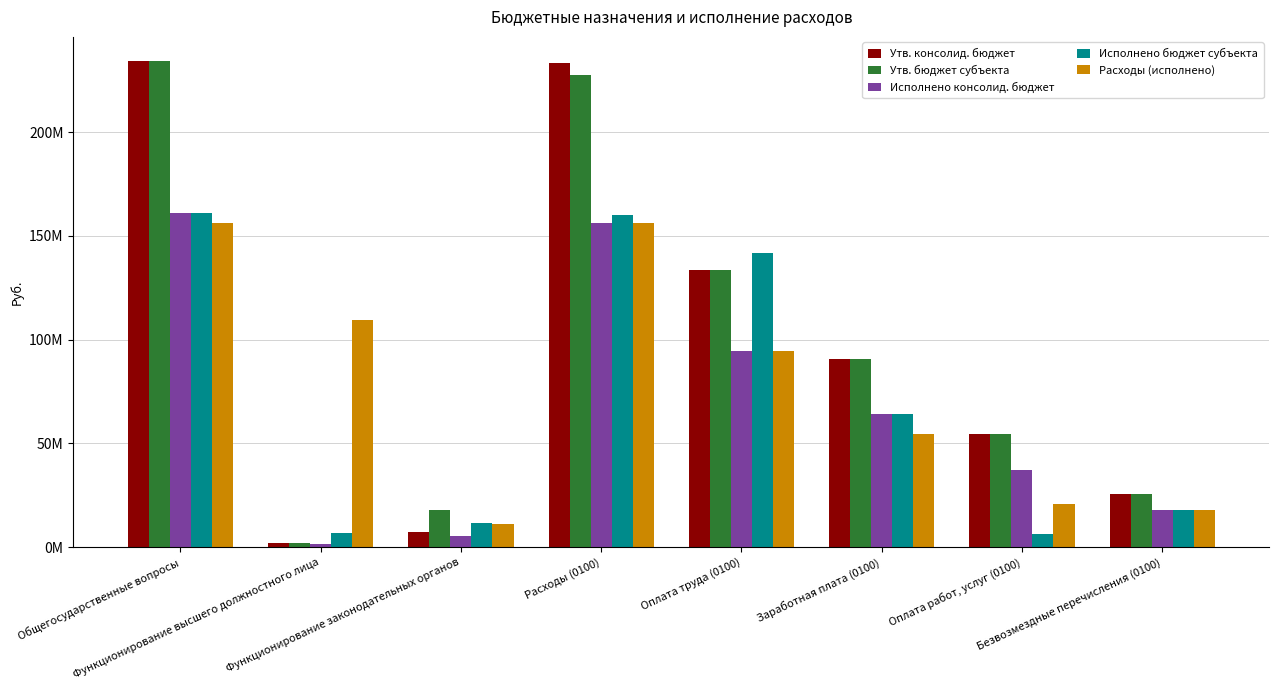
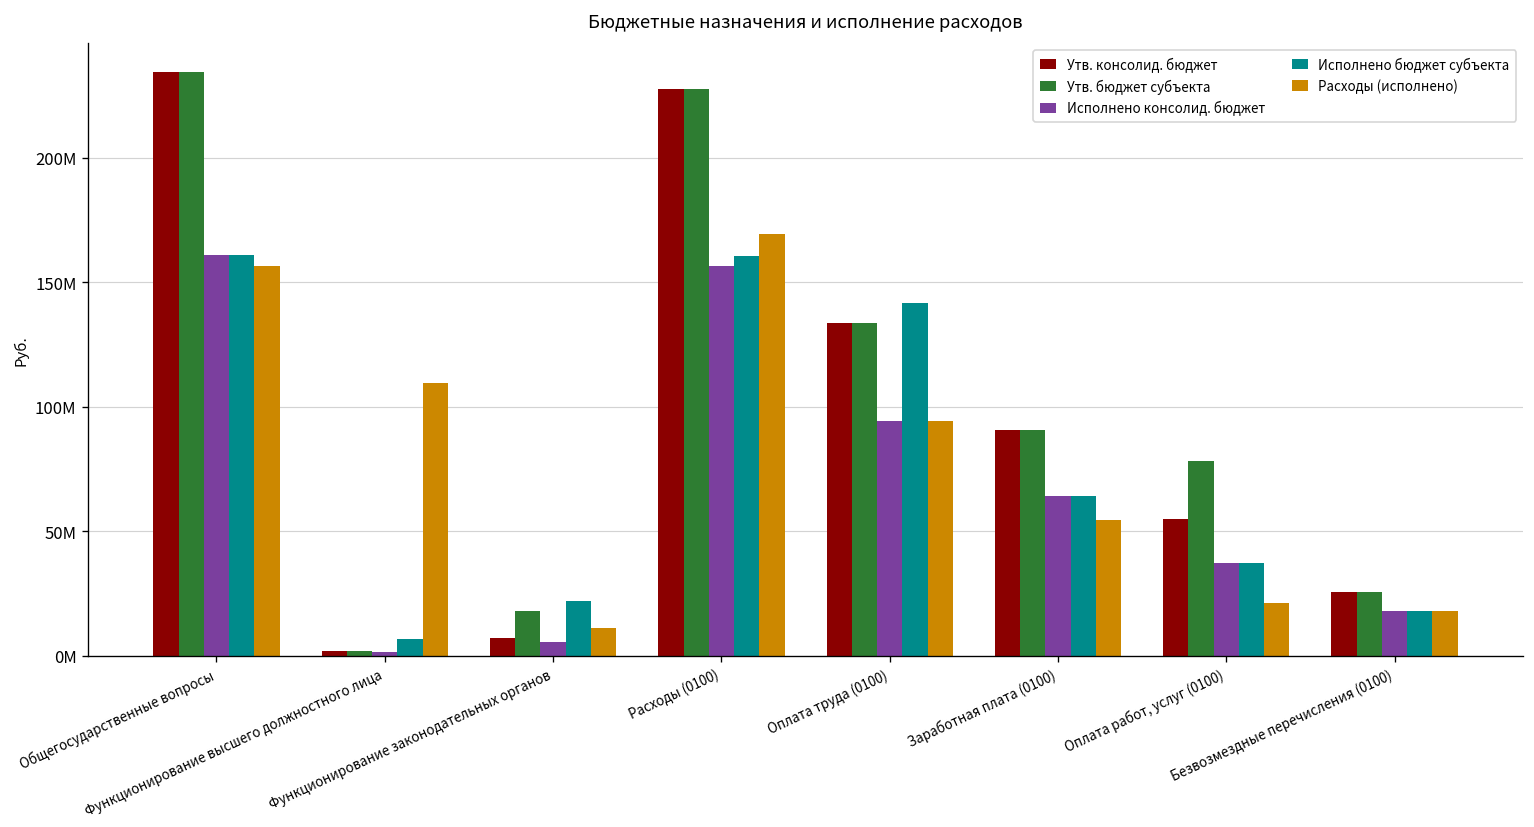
  {
    "Утв. консолид. бюджет": {
      "Общегосударственные вопросы": 234000000,
      "Функционирование высшего должностного лица": 2000000,
      "Функционирование законодательных органов": 7000000,
-     "Расходы (0100)": 234000000,
+     "Расходы (0100)": 228000000,
      "Оплата труда (0100)": 133000000,
      "Заработная плата (0100)": 91000000,
      "Оплата работ, услуг (0100)": 55000000,
      "Безвозмездные перечисления (0100)": 26000000
    },
    "Утв. бюджет субъекта": {
      "Общегосударственные вопросы": 234000000,
      "Функционирование высшего должностного лица": 2000000,
      "Функционирование законодательных органов": 18000000,
      "Расходы (0100)": 228000000,
      "Оплата труда (0100)": 133000000,
      "Заработная плата (0100)": 91000000,
-     "Оплата работ, услуг (0100)": 55000000,
+     "Оплата работ, услуг (0100)": 78000000,
      "Безвозмездные перечисления (0100)": 26000000
    },
    "Исполнено консолид. бюджет": {
      "Общегосударственные вопросы": 161000000,
      "Функционирование высшего должностного лица": 1000000,
      "Функционирование законодательных органов": 5000000,
      "Расходы (0100)": 156000000,
      "Оплата труда (0100)": 94000000,
      "Заработная плата (0100)": 64000000,
      "Оплата работ, услуг (0100)": 37000000,
      "Безвозмездные перечисления (0100)": 18000000
    },
    "Исполнено бюджет субъекта": {
      "Общегосударственные вопросы": 161000000,
      "Функционирование высшего должностного лица": 7000000,
-     "Функционирование законодательных органов": 12000000,
+     "Функционирование законодательных органов": 22000000,
      "Расходы (0100)": 160000000,
      "Оплата труда (0100)": 142000000,
      "Заработная плата (0100)": 64000000,
-     "Оплата работ, услуг (0100)": 6000000,
+     "Оплата работ, услуг (0100)": 37000000,
      "Безвозмездные перечисления (0100)": 18000000
    },
    "Расходы (исполнено)": {
      "Общегосударственные вопросы": 156000000,
      "Функционирование высшего должностного лица": 109000000,
      "Функционирование законодательных органов": 11000000,
-     "Расходы (0100)": 156000000,
+     "Расходы (0100)": 169000000,
      "Оплата труда (0100)": 94000000,
      "Заработная плата (0100)": 54000000,
      "Оплата работ, услуг (0100)": 21000000,
      "Безвозмездные перечисления (0100)": 18000000
    }
  }
